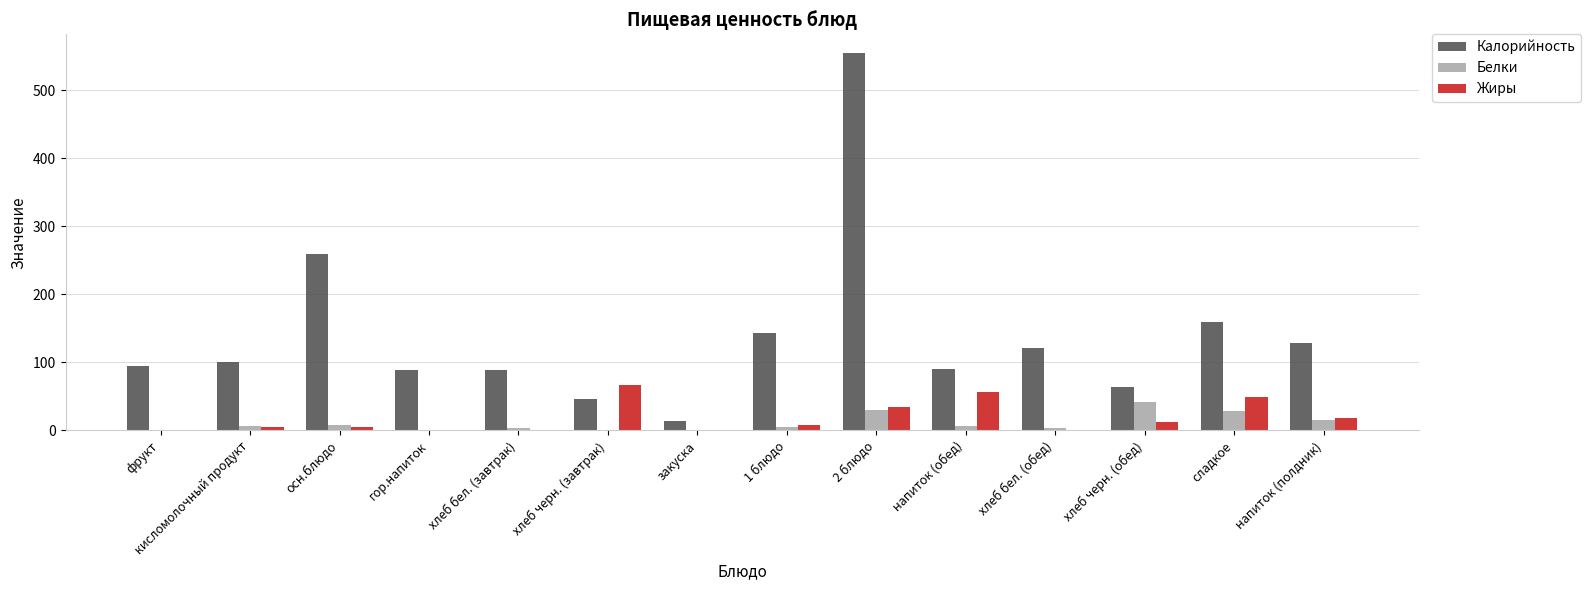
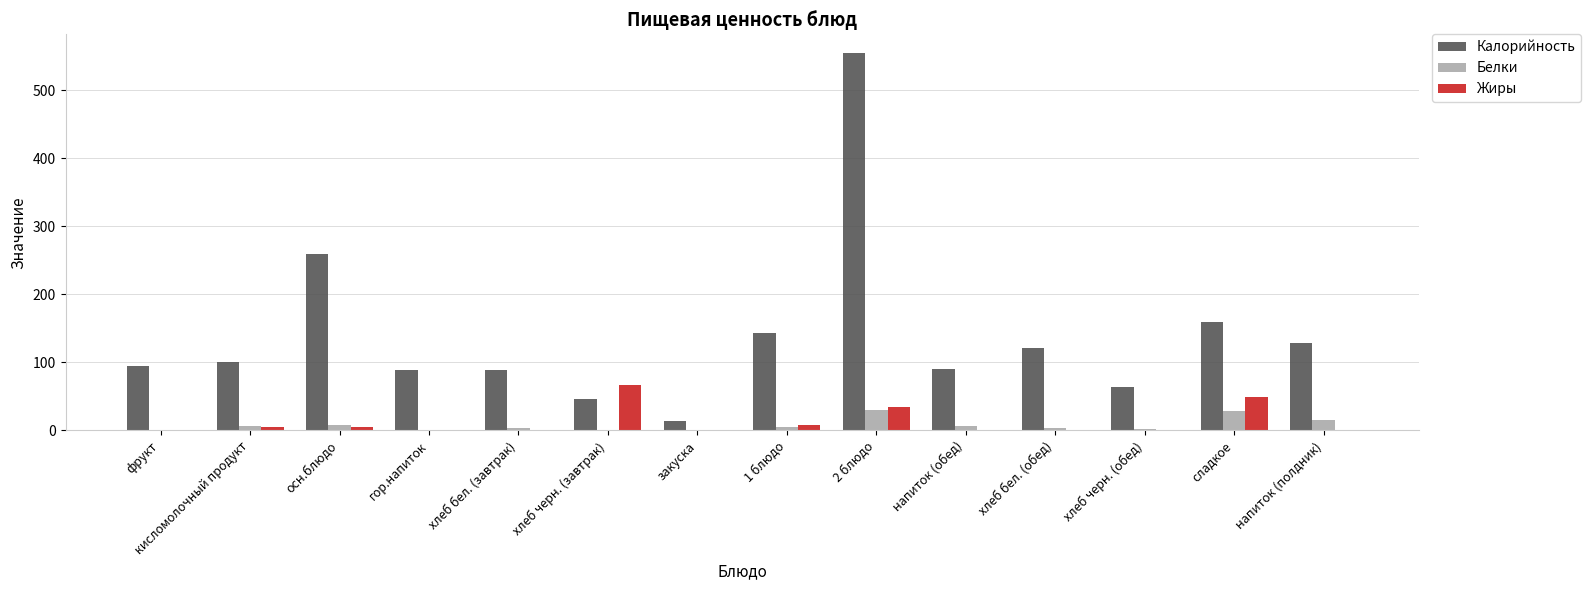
  {
    "Калорийность": {
      "фрукт": 90,
      "кисломолочный продукт": 100,
      "осн.блюдо": 260,
      "гор.напиток": 90,
      "хлеб бел. (завтрак)": 90,
      "хлеб черн. (завтрак)": 50,
      "закуска": 10,
      "1 блюдо": 140,
      "2 блюдо": 550,
      "напиток (обед)": 90,
      "хлеб бел. (обед)": 120,
      "хлеб черн. (обед)": 60,
      "сладкое": 160,
      "напиток (полдник)": 130
    },
    "Белки": {
      "кисломолочный продукт": 10,
      "осн.блюдо": 10,
      "1 блюдо": 0,
      "2 блюдо": 30,
      "напиток (обед)": 10,
      "хлеб бел. (обед)": 0,
-     "хлеб черн. (обед)": 40,
+     "хлеб черн. (обед)": 0,
      "сладкое": 30,
      "напиток (полдник)": 20
    },
    "Жиры": {
      "кисломолочный продукт": 10,
      "осн.блюдо": 0,
      "хлеб черн. (завтрак)": 70,
      "1 блюдо": 10,
      "2 блюдо": 30,
-     "напиток (обед)": 60,
-     "хлеб черн. (обед)": 10,
+     "напиток (обед)": 0,
+     "хлеб черн. (обед)": 0,
      "сладкое": 50,
-     "напиток (полдник)": 20
+     "напиток (полдник)": 0
    }
  }
